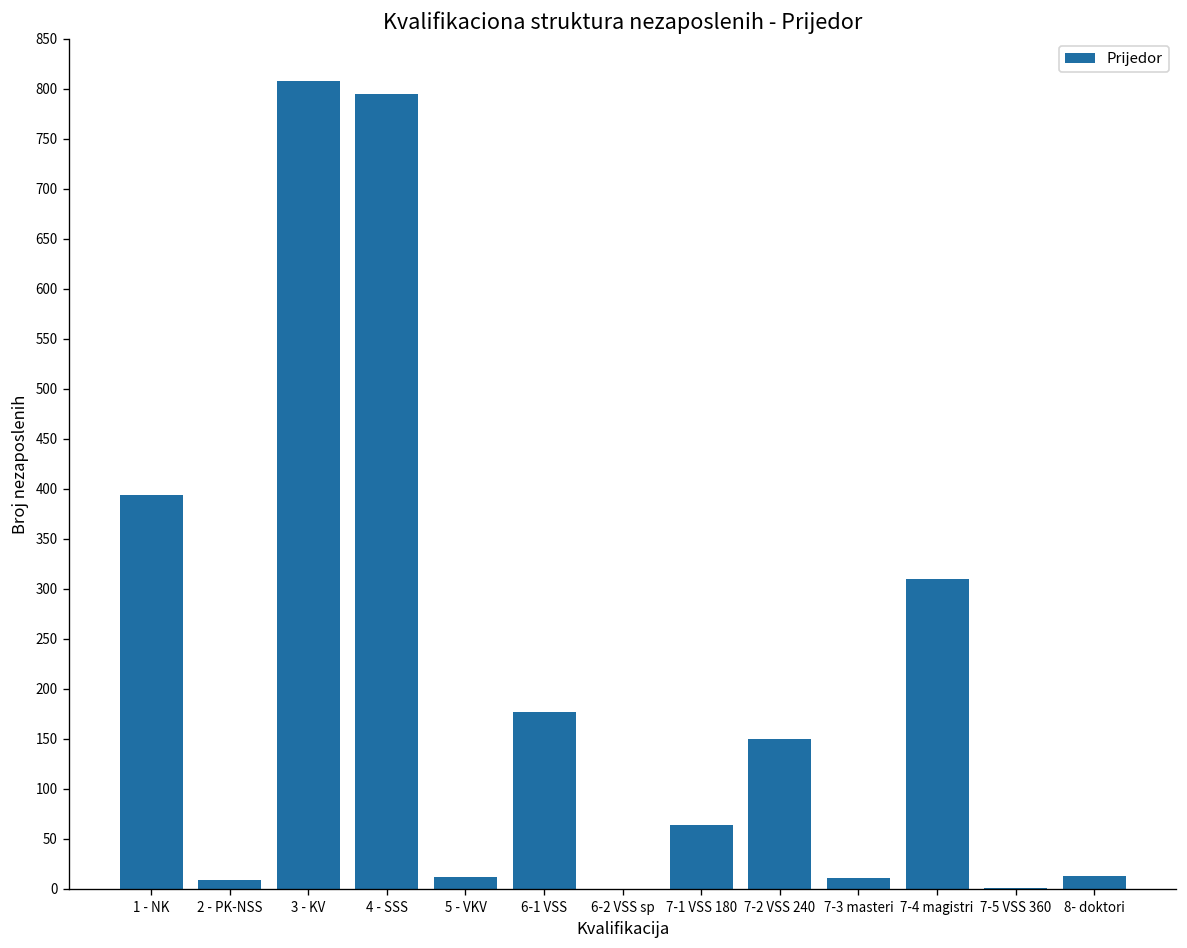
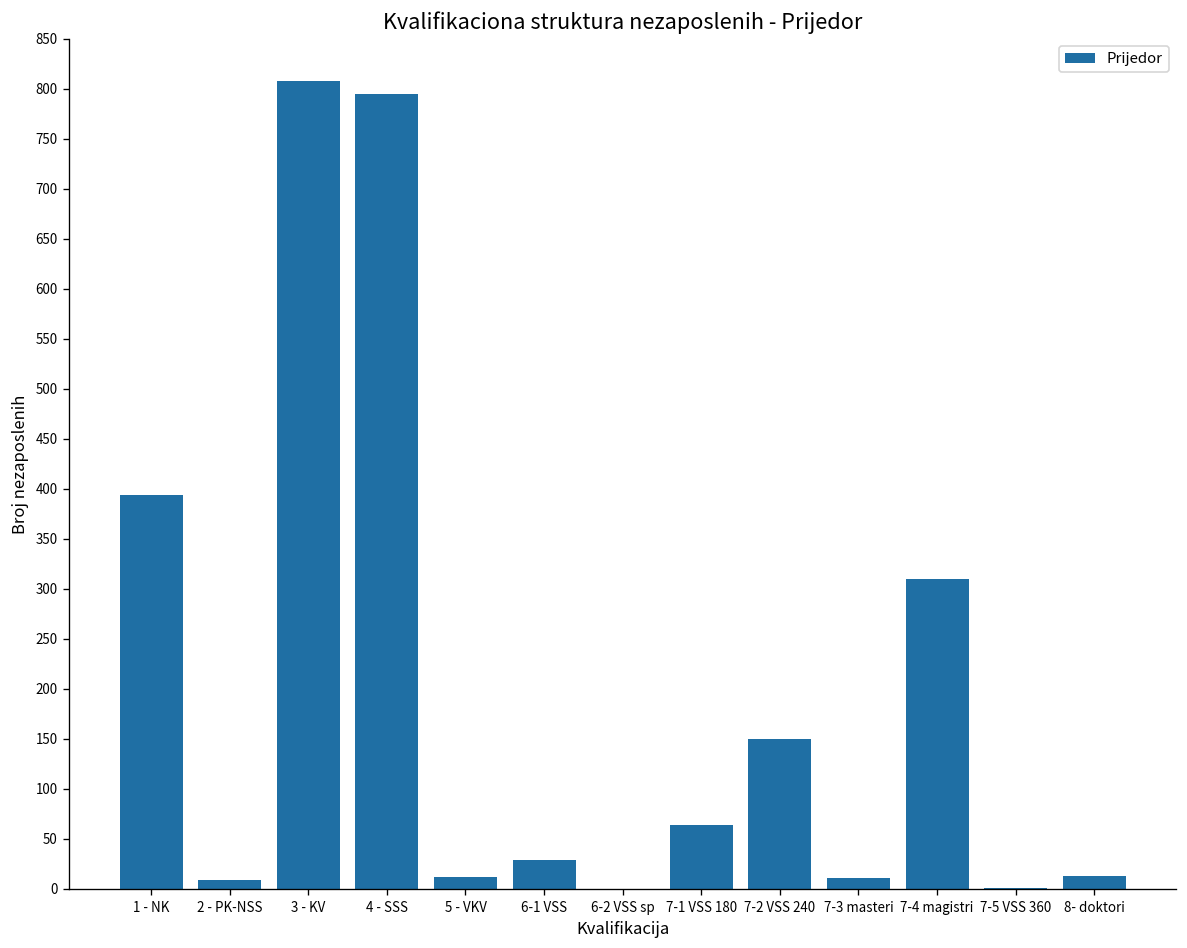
  {
    "1 - NK": 390,
    "2 - PK-NSS": 10,
    "3 - KV": 810,
    "4 - SSS": 800,
    "5 - VKV": 10,
-   "6-1 VSS": 180,
+   "6-1 VSS": 30,
    "6-2 VSS sp": 0,
    "7-1 VSS 180": 60,
    "7-2 VSS 240": 150,
    "7-3 masteri": 10,
    "7-4 magistri": 310,
    "8- doktori": 10
  }
